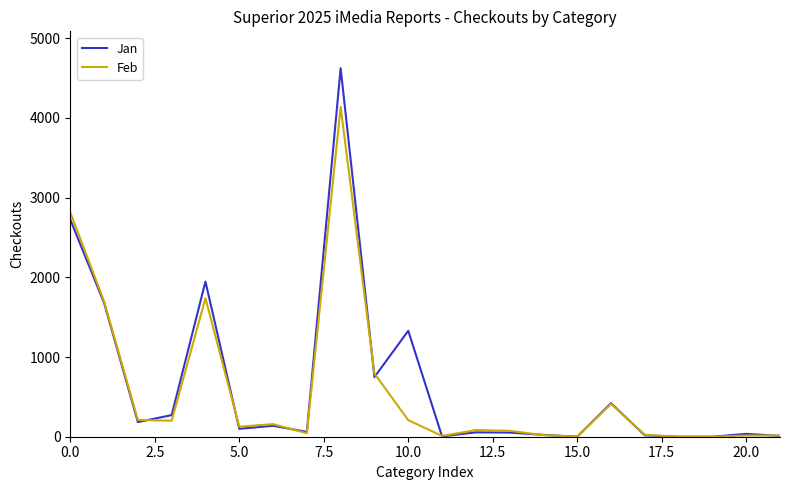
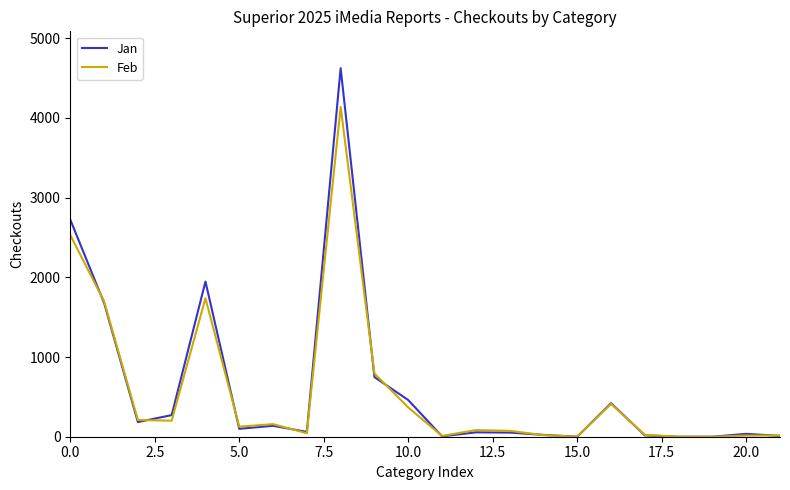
  {
    "Jan": {
      "0.0": 2700,
-     "10.0": 1300
+     "10.0": 500
    },
    "Feb": {
-     "0.0": 2800,
-     "10.0": 200
+     "0.0": 2500,
+     "10.0": 400
    }
  }
